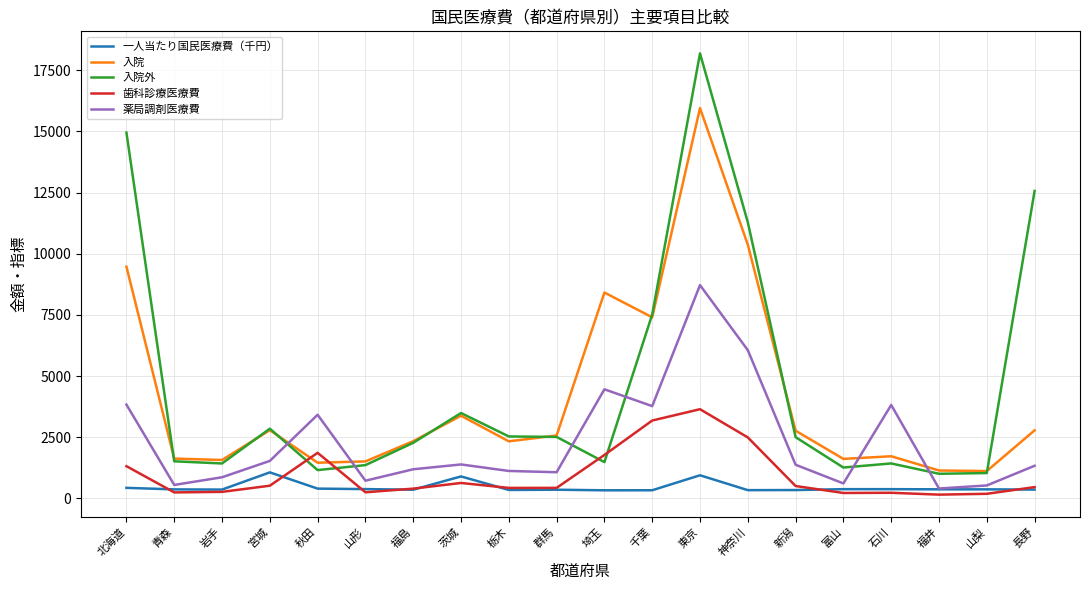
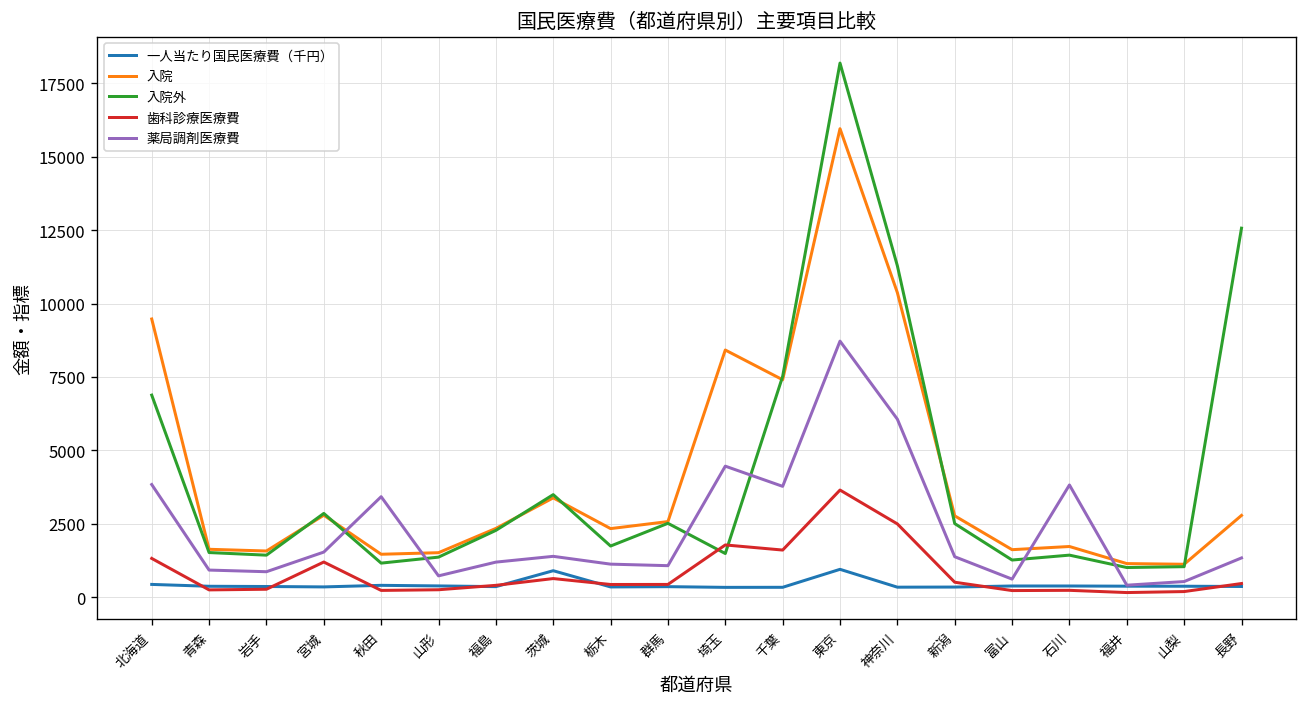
  {
    "一人当たり国民医療費（千円）": {
      "北海道": 400,
      "青森": 400,
-     "宮城": 1100,
+     "宮城": 300,
      "秋田": 400,
      "山形": 400,
      "茨城": 900,
      "埼玉": 300,
      "千葉": 300,
      "東京": 900,
      "神奈川": 300,
      "新潟": 300,
      "富山": 400,
      "石川": 400,
      "山梨": 400
    },
    "入院": {
      "北海道": 9500,
      "青森": 1600,
      "岩手": 1600,
      "秋田": 1500,
      "山形": 1500,
      "茨城": 3400,
      "栃木": 2300,
      "埼玉": 8400,
      "千葉": 7400,
      "東京": 16000,
      "神奈川": 10400,
      "新潟": 2800,
      "富山": 1600,
      "石川": 1700,
      "福井": 1100,
      "長野": 2800
    },
    "入院外": {
-     "北海道": 15000,
+     "北海道": 6900,
      "青森": 1500,
      "岩手": 1400,
      "秋田": 1200,
      "山形": 1400,
      "茨城": 3500,
-     "栃木": 2500,
+     "栃木": 1700,
      "埼玉": 1500,
      "千葉": 7500,
      "東京": 18200,
      "神奈川": 11300,
      "新潟": 2500,
      "富山": 1300,
      "石川": 1400,
      "福井": 1000,
      "長野": 12600
    },
    "歯科診療医療費": {
      "北海道": 1300,
      "青森": 200,
-     "宮城": 500,
-     "秋田": 1900,
+     "宮城": 1200,
+     "秋田": 200,
      "山形": 300,
      "茨城": 600,
      "埼玉": 1800,
-     "千葉": 3200,
+     "千葉": 1600,
      "東京": 3600,
      "神奈川": 2500,
      "新潟": 500,
      "富山": 200,
      "石川": 200,
      "福井": 200,
      "山梨": 200
    },
    "薬局調剤医療費": {
      "北海道": 3800,
-     "青森": 600,
+     "青森": 900,
      "岩手": 900,
      "宮城": 1500,
      "秋田": 3400,
      "山形": 700,
      "福島": 1200,
      "茨城": 1400,
      "栃木": 1100,
      "群馬": 1100,
      "埼玉": 4500,
      "千葉": 3800,
      "東京": 8700,
      "神奈川": 6100,
      "新潟": 1400,
      "富山": 600,
      "石川": 3800,
      "山梨": 500,
      "長野": 1300
    }
  }
